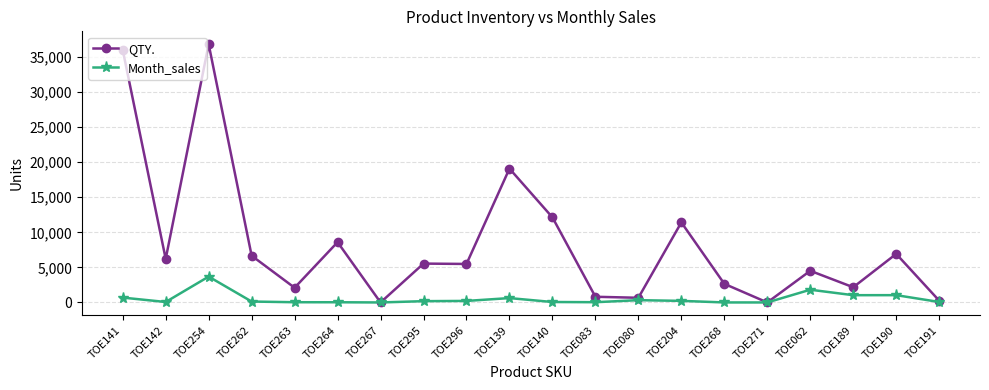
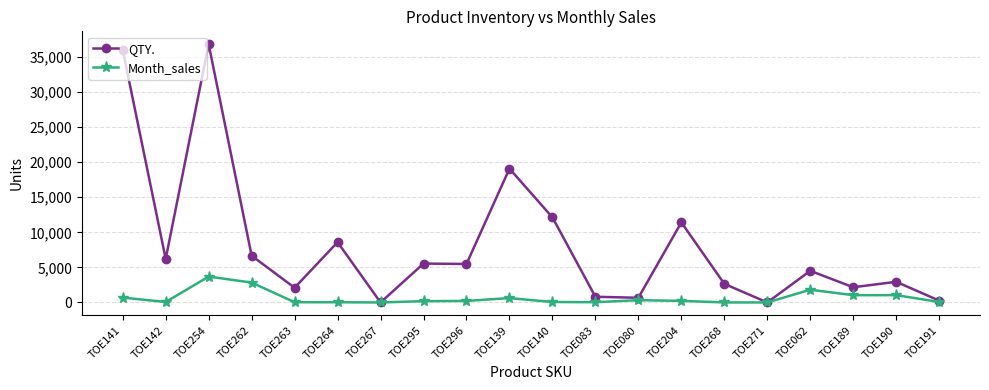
  {
    "QTY.": {
      "TOE142": "6,000",
      "TOE254": "37,000",
      "TOE262": "7,000",
      "TOE263": "2,000",
      "TOE264": "9,000",
      "TOE295": "6,000",
      "TOE296": "5,000",
      "TOE139": "19,000",
      "TOE140": "12,000",
      "TOE083": "1,000",
      "TOE204": "11,000",
      "TOE268": "3,000",
      "TOE062": "5,000",
      "TOE189": "2,000",
-     "TOE190": "7,000"
+     "TOE190": "3,000"
    },
    "Month_sales": {
      "TOE141": "1,000",
      "TOE142": "0",
      "TOE254": "4,000",
-     "TOE262": "0",
+     "TOE262": "3,000",
      "TOE263": "0",
      "TOE264": "0",
      "TOE295": "0",
      "TOE296": "0",
      "TOE139": "1,000",
      "TOE140": "0",
      "TOE083": "0",
      "TOE204": "0",
      "TOE268": "0",
      "TOE062": "2,000",
      "TOE189": "1,000",
      "TOE190": "1,000"
    }
  }
